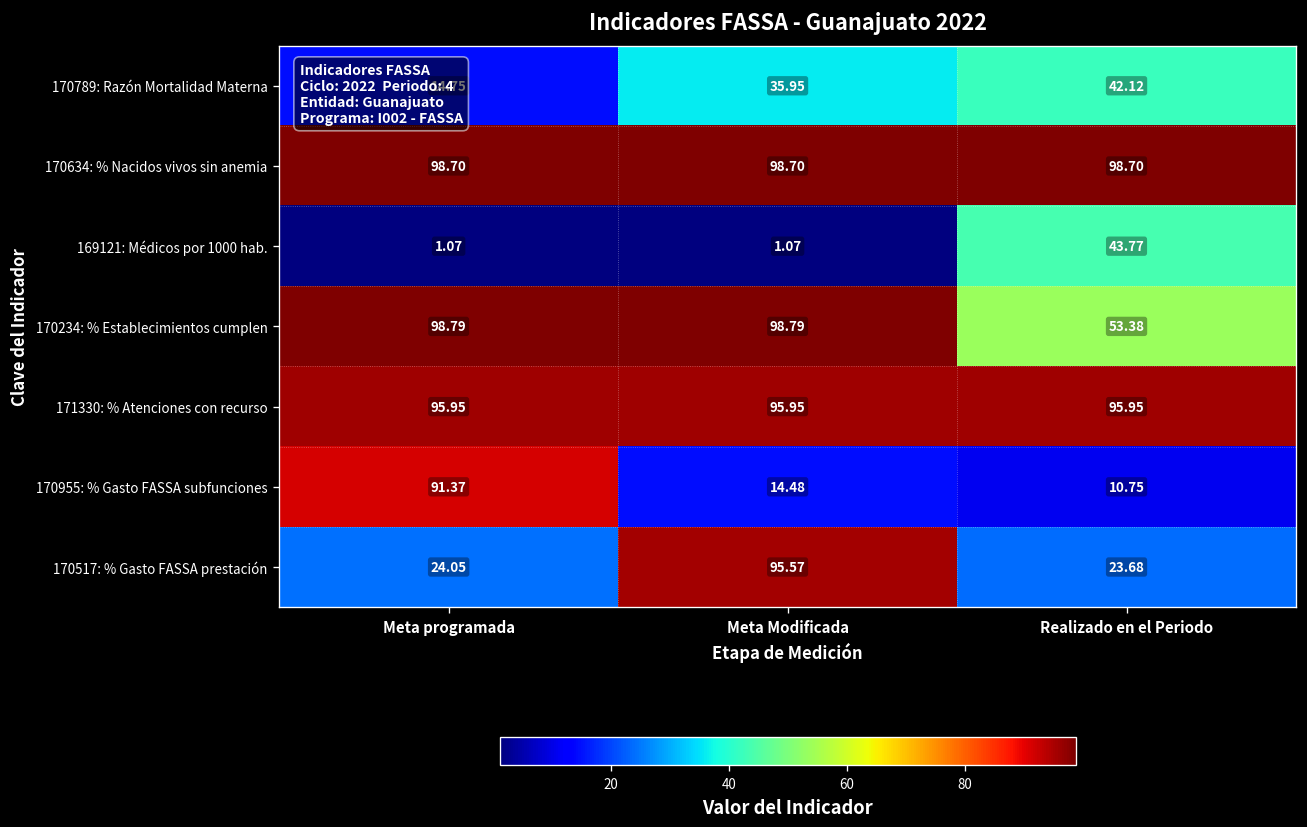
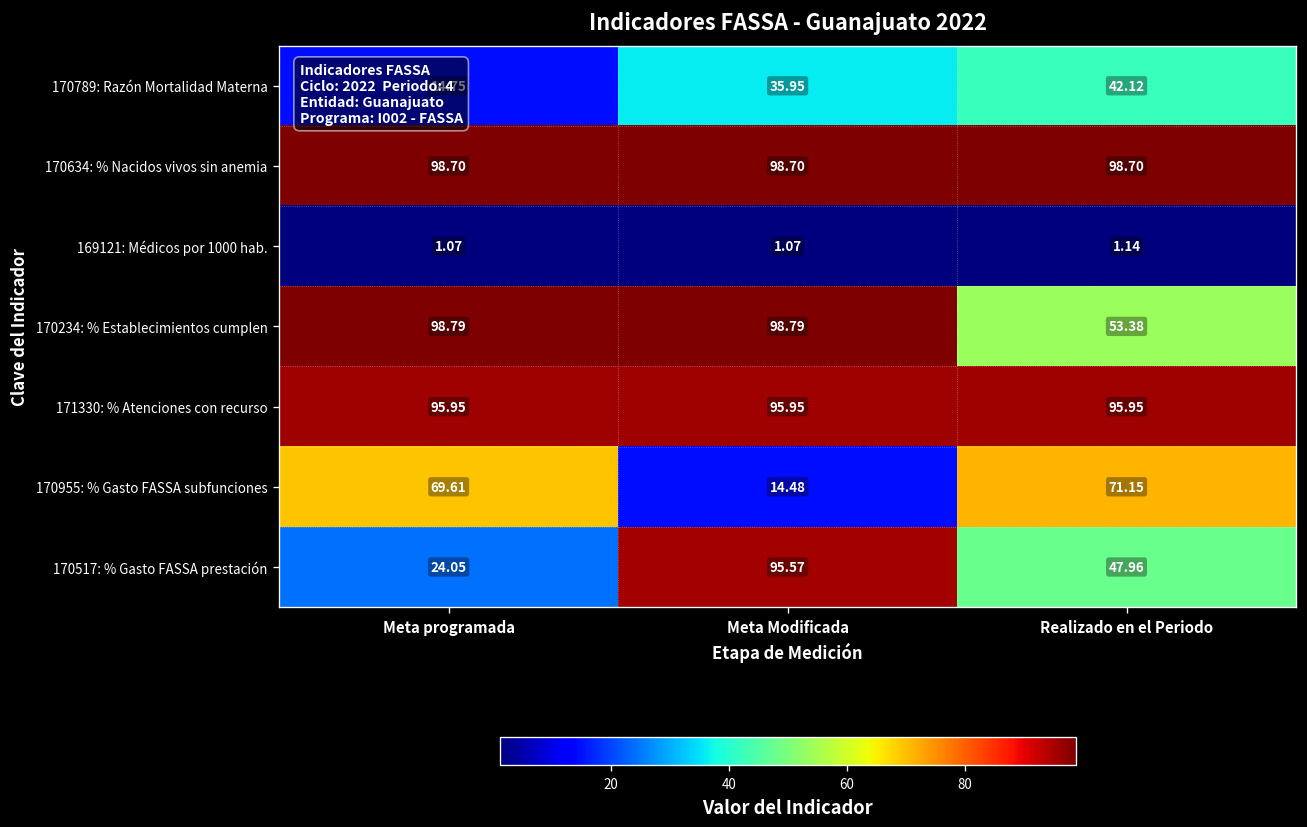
  {
    "169121: Médicos por 1000 hab.": {
-     "Realizado en el Periodo": 43.77
+     "Realizado en el Periodo": 1.14
    },
    "170955: % Gasto FASSA subfunciones": {
-     "Meta programada": 91.37,
-     "Realizado en el Periodo": 10.75
+     "Meta programada": 69.61,
+     "Realizado en el Periodo": 71.15
    },
    "170517: % Gasto FASSA prestación": {
-     "Realizado en el Periodo": 23.68
+     "Realizado en el Periodo": 47.96
    }
  }
